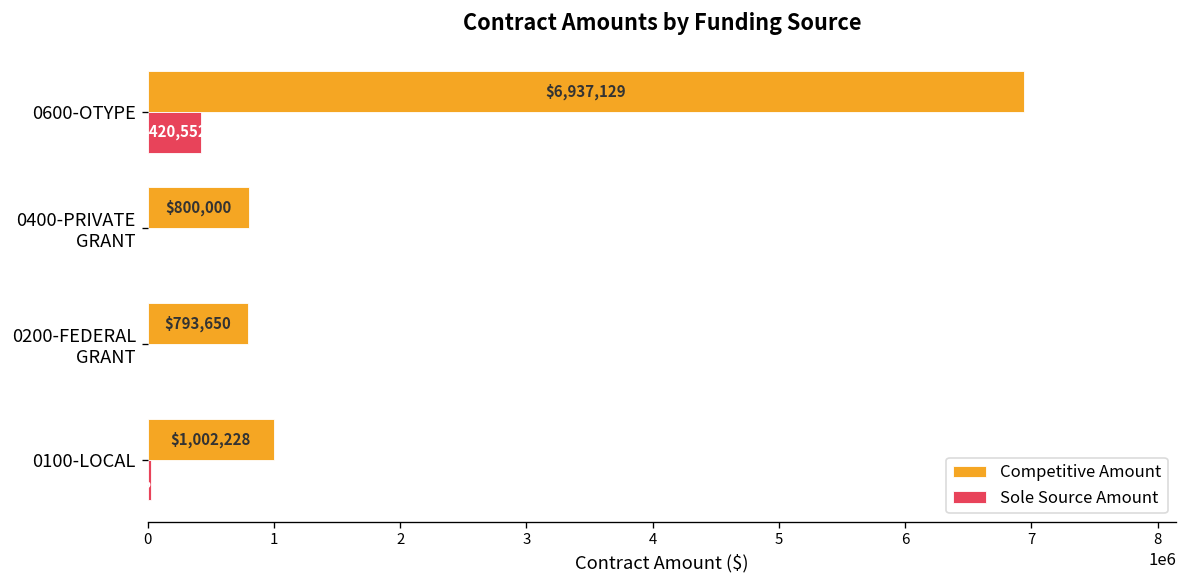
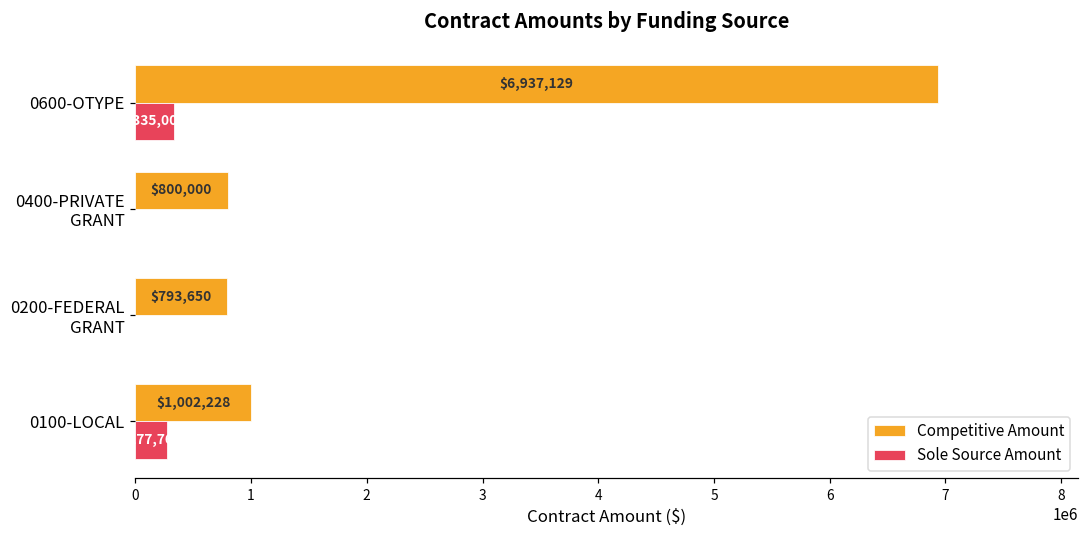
  {
    "Competitive Amount": {
      "0600-OTYPE": "$6,937,129",
      "0400-PRIVATE GRANT": "$800,000",
      "0200-FEDERAL GRANT": "$793,650",
      "0100-LOCAL": "$1,002,228"
    },
    "Sole Source Amount": {
-     "0600-OTYPE": "$420,552",
-     "0100-LOCAL": "30000"
+     "0600-OTYPE": "$335,002",
+     "0100-LOCAL": "280000"
    }
  }
